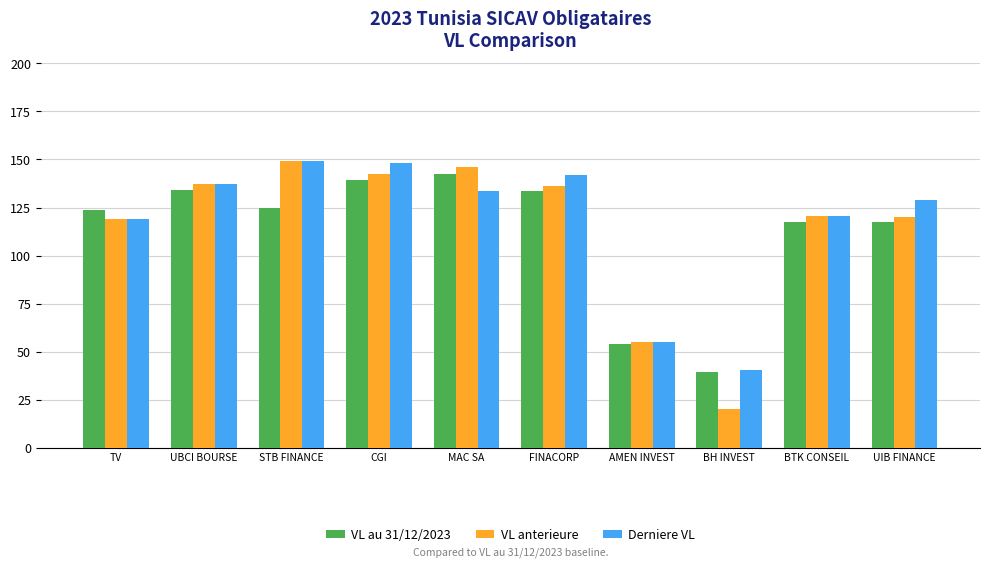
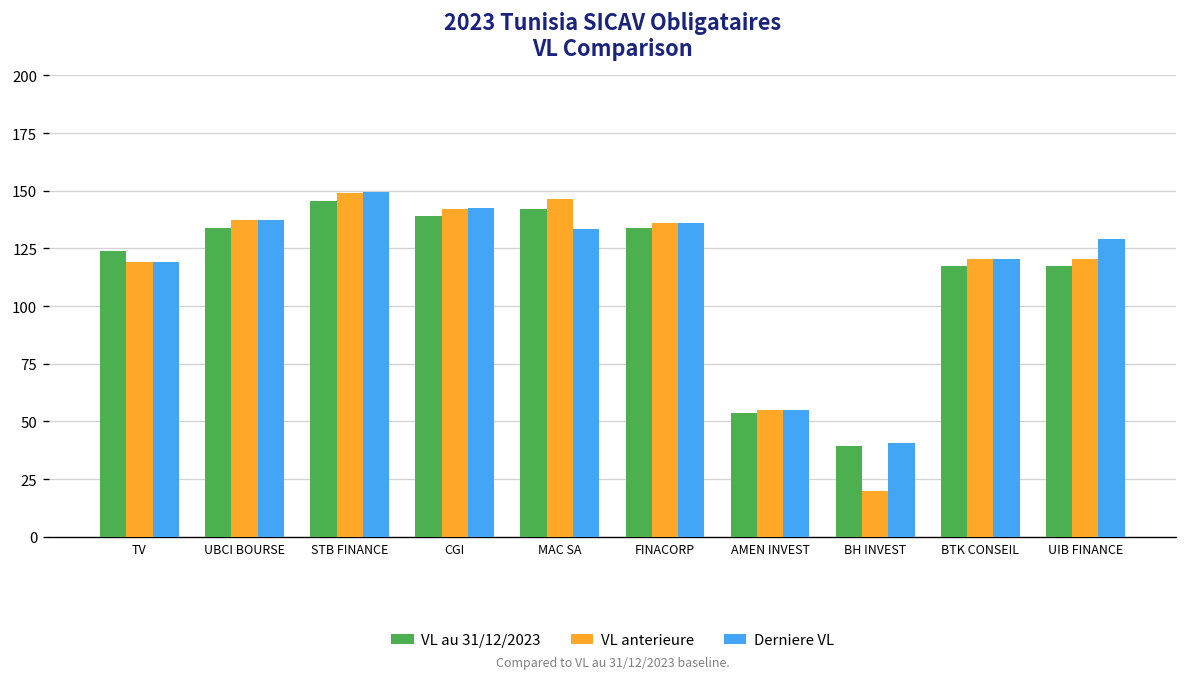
  {
    "VL au 31/12/2023": {
      "TV": 124,
      "UBCI BOURSE": 134,
-     "STB FINANCE": 125,
+     "STB FINANCE": 146,
      "CGI": 139,
      "MAC SA": 142,
      "FINACORP": 134,
      "AMEN INVEST": 54,
      "BH INVEST": 39,
      "BTK CONSEIL": 117,
      "UIB FINANCE": 117
    },
    "VL anterieure": {
      "TV": 119,
      "UBCI BOURSE": 137,
      "STB FINANCE": 149,
      "CGI": 142,
      "MAC SA": 146,
      "FINACORP": 136,
      "AMEN INVEST": 55,
      "BH INVEST": 20,
      "BTK CONSEIL": 121,
      "UIB FINANCE": 120
    },
    "Derniere VL": {
      "TV": 119,
      "UBCI BOURSE": 137,
      "STB FINANCE": 149,
-     "CGI": 148,
+     "CGI": 142,
      "MAC SA": 134,
-     "FINACORP": 142,
+     "FINACORP": 136,
      "AMEN INVEST": 55,
      "BH INVEST": 40,
      "BTK CONSEIL": 121,
      "UIB FINANCE": 129
    }
  }
